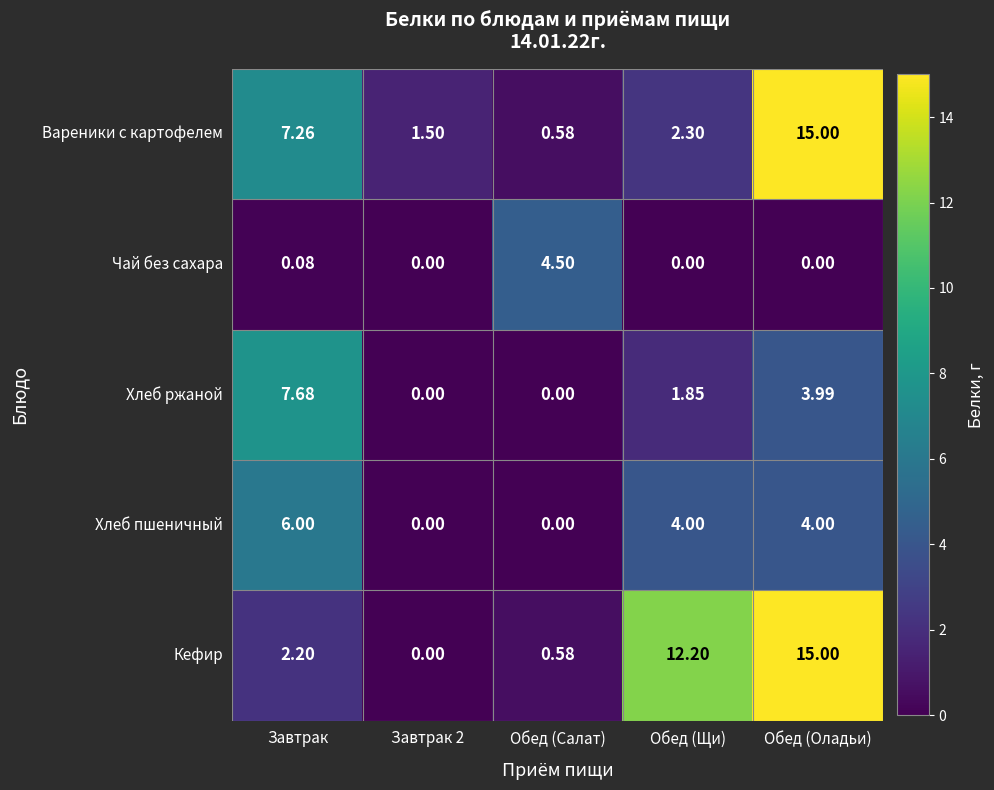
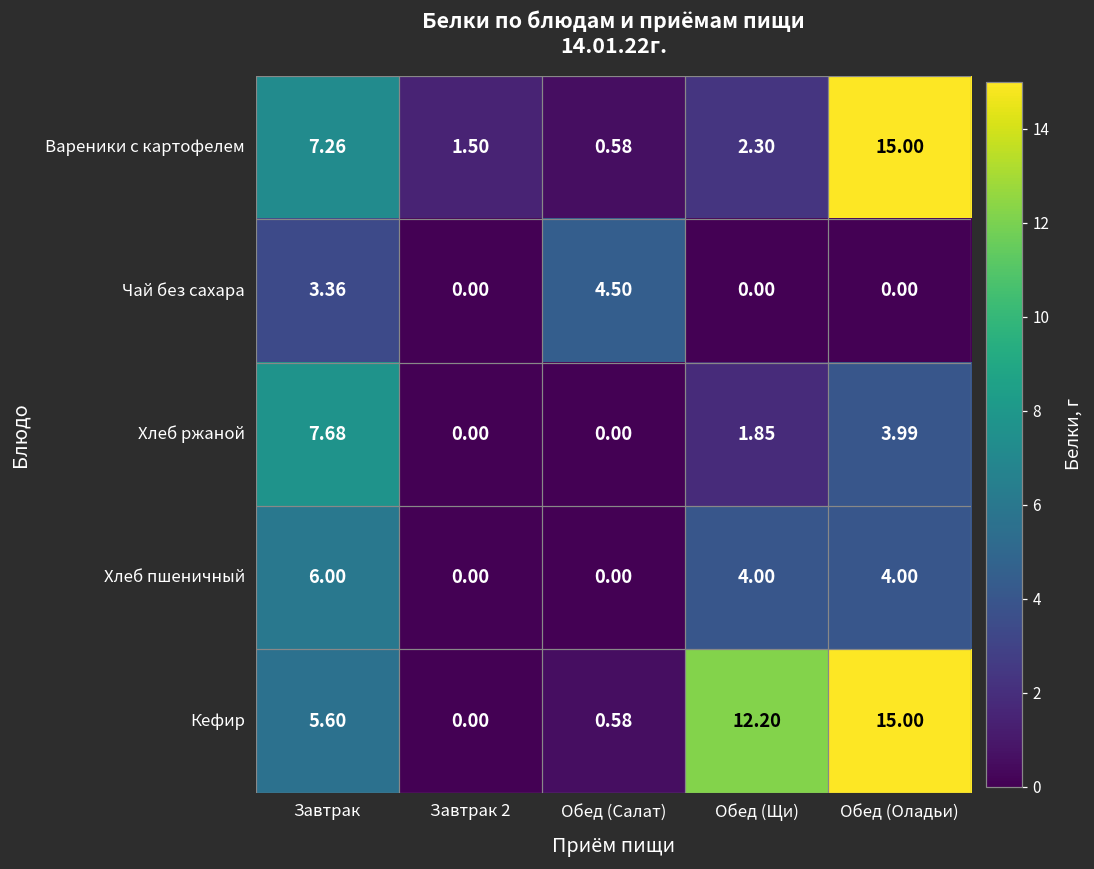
  {
    "Вареники с картофелем": {
      "Завтрак": 7.26,
      "Завтрак 2": 1.50,
      "Обед (Салат)": 0.58,
      "Обед (Щи)": 2.30,
      "Обед (Оладьи)": 15.00
    },
    "Чай без сахара": {
-     "Завтрак": 0.08,
+     "Завтрак": 3.36,
      "Завтрак 2": 0.00,
      "Обед (Салат)": 4.50,
      "Обед (Щи)": 0.00,
      "Обед (Оладьи)": 0.00
    },
    "Хлеб ржаной": {
      "Завтрак": 7.68,
      "Завтрак 2": 0.00,
      "Обед (Салат)": 0.00,
      "Обед (Щи)": 1.85,
      "Обед (Оладьи)": 3.99
    },
    "Хлеб пшеничный": {
      "Завтрак": 6.00,
      "Завтрак 2": 0.00,
      "Обед (Салат)": 0.00,
      "Обед (Щи)": 4.00,
      "Обед (Оладьи)": 4.00
    },
    "Кефир": {
-     "Завтрак": 2.20,
+     "Завтрак": 5.60,
      "Завтрак 2": 0.00,
      "Обед (Салат)": 0.58,
      "Обед (Щи)": 12.20,
      "Обед (Оладьи)": 15.00
    }
  }
